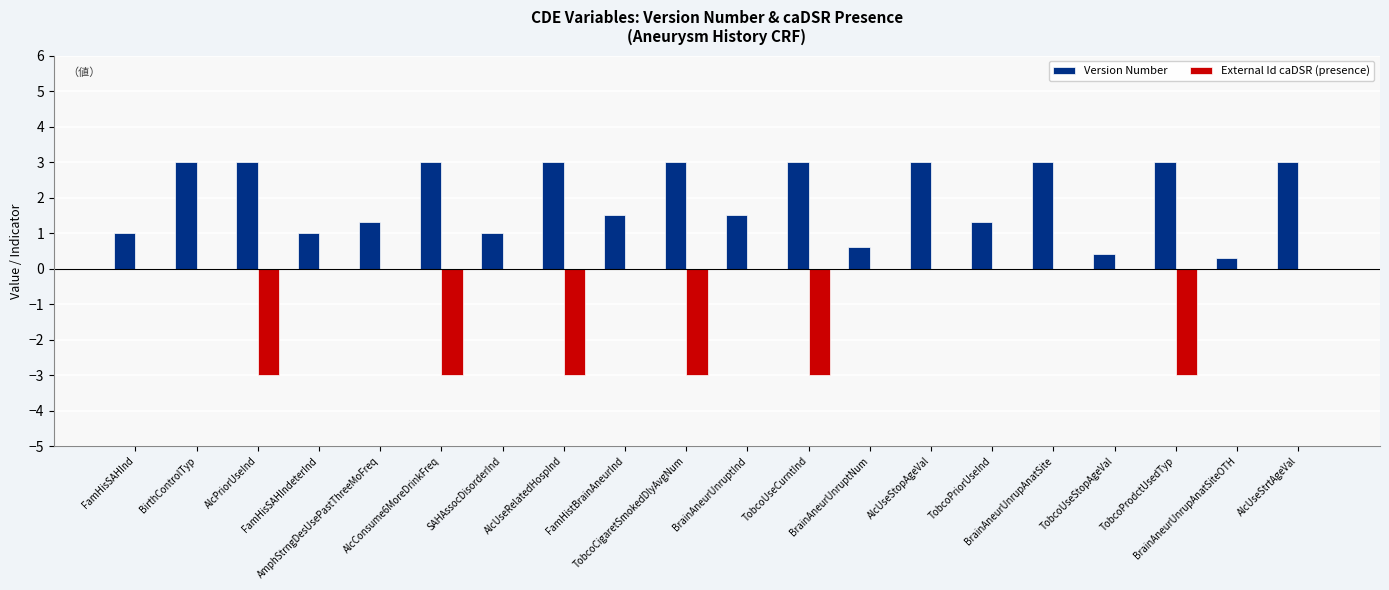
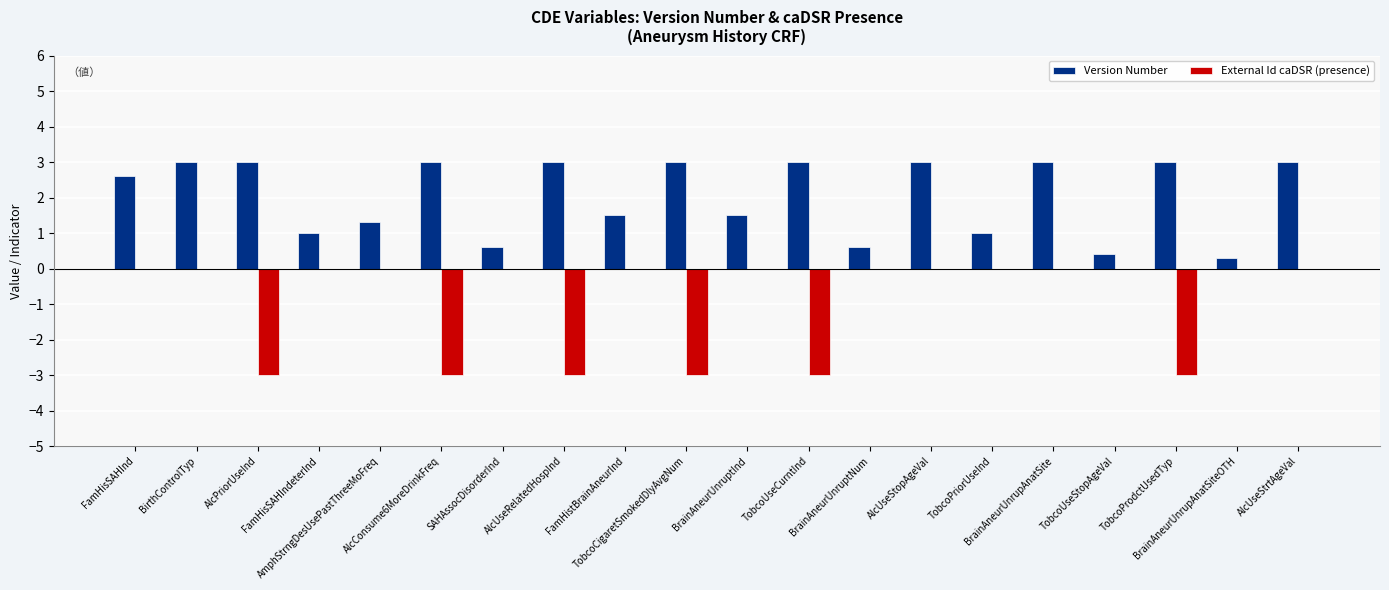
  {
    "Version Number": {
-     "FamHisSAHInd": 1.0,
+     "FamHisSAHInd": 2.6,
      "BirthControlTyp": 3.0,
      "AlcPriorUseInd": 3.0,
      "FamHisSAHIndeterInd": 1.0,
      "AmphStrngDesUsePastThreeMoFreq": 1.3,
      "AlcConsume6MoreDrinkFreq": 3.0,
-     "SAHAssocDisorderInd": 1.0,
+     "SAHAssocDisorderInd": 0.6,
      "AlcUseRelatedHospInd": 3.0,
      "FamHistBrainAneurInd": 1.5,
      "TobcoCigaretSmokedDlyAvgNum": 3.0,
      "BrainAneurUnruptInd": 1.5,
      "TobcoUseCurntInd": 3.0,
      "BrainAneurUnruptNum": 0.6,
      "AlcUseStopAgeVal": 3.0,
-     "TobcoPriorUseInd": 1.3,
+     "TobcoPriorUseInd": 1.0,
      "BrainAneurUnrupAnatSite": 3.0,
      "TobcoUseStopAgeVal": 0.4,
      "TobcoProdctUsedTyp": 3.0,
      "BrainAneurUnrupAnatSiteOTH": 0.3,
      "AlcUseStrtAgeVal": 3.0
    },
    "External Id caDSR (presence)": {
      "FamHisSAHInd": 0.0,
      "BirthControlTyp": 0.0,
      "AlcPriorUseInd": -3.0,
      "FamHisSAHIndeterInd": 0.0,
      "AmphStrngDesUsePastThreeMoFreq": 0.0,
      "AlcConsume6MoreDrinkFreq": -3.0,
      "SAHAssocDisorderInd": 0.0,
      "AlcUseRelatedHospInd": -3.0,
      "FamHistBrainAneurInd": 0.0,
      "TobcoCigaretSmokedDlyAvgNum": -3.0,
      "BrainAneurUnruptInd": 0.0,
      "TobcoUseCurntInd": -3.0,
      "BrainAneurUnruptNum": 0.0,
      "AlcUseStopAgeVal": 0.0,
      "TobcoPriorUseInd": 0.0,
      "BrainAneurUnrupAnatSite": 0.0,
      "TobcoUseStopAgeVal": 0.0,
      "TobcoProdctUsedTyp": -3.0,
      "BrainAneurUnrupAnatSiteOTH": 0.0,
      "AlcUseStrtAgeVal": 0.0
    }
  }
